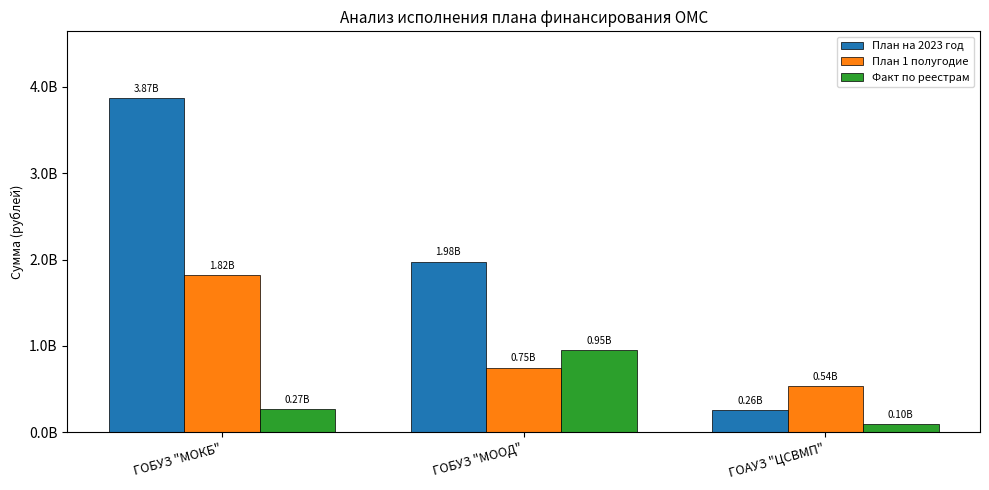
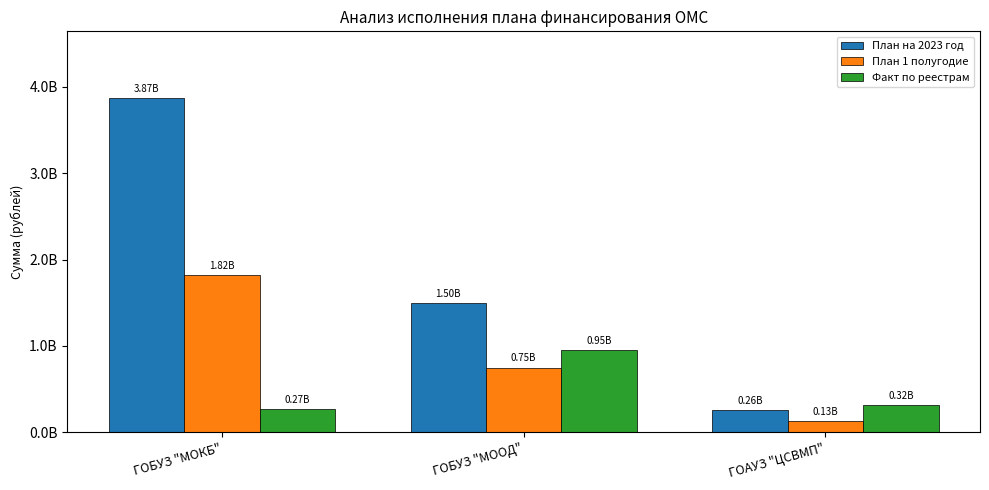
  {
    "План на 2023 год": {
      "ГОБУЗ \"МОКБ\"": "3.87B",
-     "ГОБУЗ \"МООД\"": "1.98B",
+     "ГОБУЗ \"МООД\"": "1.50B",
      "ГОАУЗ \"ЦСВМП\"": "0.26B"
    },
    "План 1 полугодие": {
      "ГОБУЗ \"МОКБ\"": "1.82B",
      "ГОБУЗ \"МООД\"": "0.75B",
-     "ГОАУЗ \"ЦСВМП\"": "0.54B"
+     "ГОАУЗ \"ЦСВМП\"": "0.13B"
    },
    "Факт по реестрам": {
      "ГОБУЗ \"МОКБ\"": "0.27B",
      "ГОБУЗ \"МООД\"": "0.95B",
-     "ГОАУЗ \"ЦСВМП\"": "0.10B"
+     "ГОАУЗ \"ЦСВМП\"": "0.32B"
    }
  }
